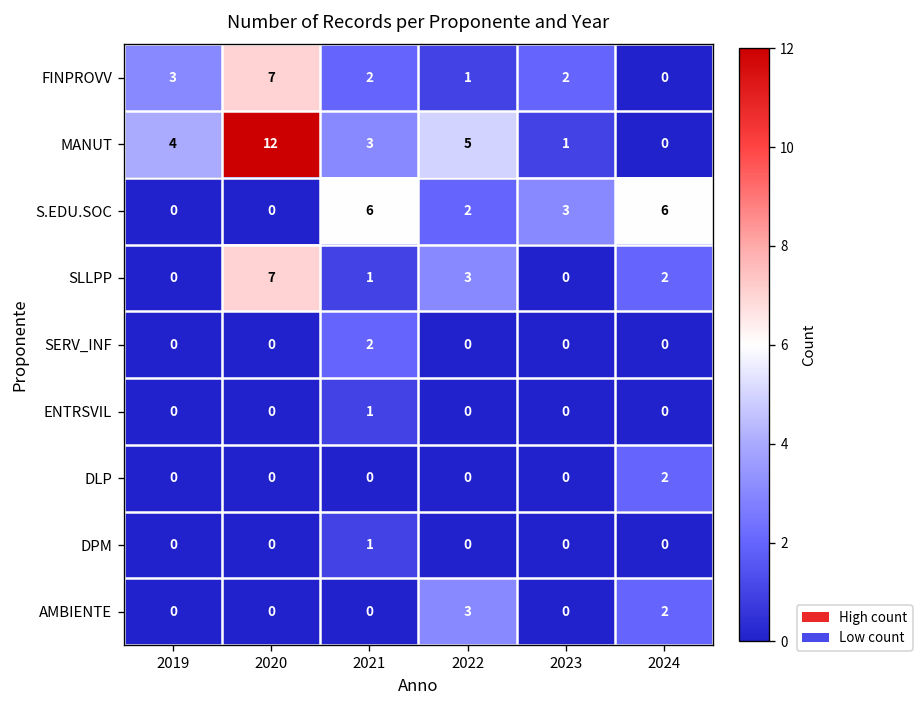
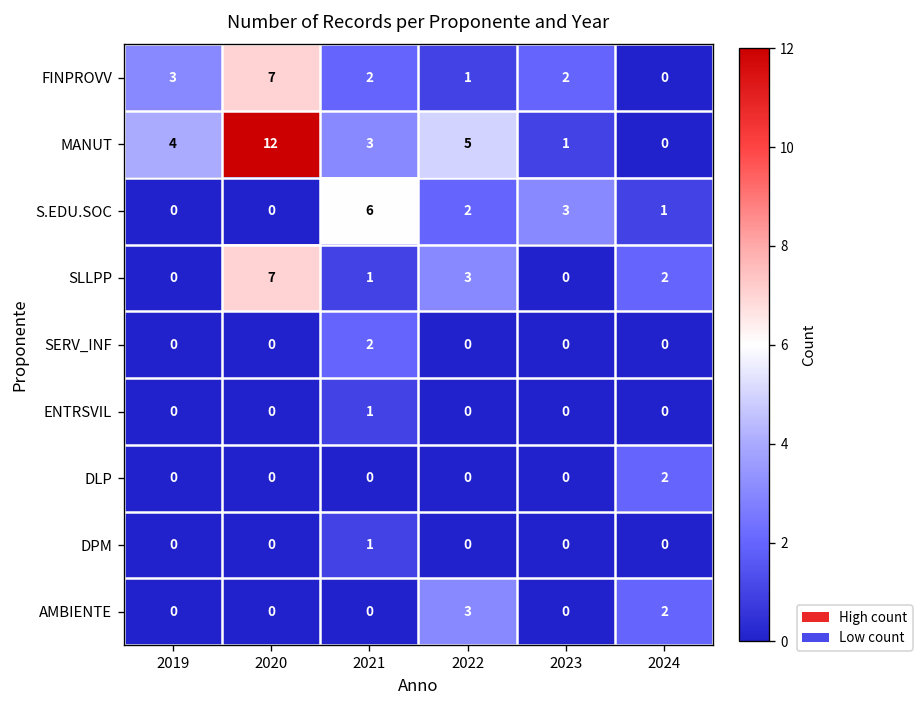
  {
    "FINPROVV": {
      "2019": 3,
      "2020": 7,
      "2021": 2,
      "2022": 1,
      "2023": 2,
      "2024": 0
    },
    "MANUT": {
      "2019": 4,
      "2020": 12,
      "2021": 3,
      "2022": 5,
      "2023": 1,
      "2024": 0
    },
    "S.EDU.SOC": {
      "2019": 0,
      "2020": 0,
      "2021": 6,
      "2022": 2,
      "2023": 3,
-     "2024": 6
+     "2024": 1
    },
    "SLLPP": {
      "2019": 0,
      "2020": 7,
      "2021": 1,
      "2022": 3,
      "2023": 0,
      "2024": 2
    },
    "SERV_INF": {
      "2019": 0,
      "2020": 0,
      "2021": 2,
      "2022": 0,
      "2023": 0,
      "2024": 0
    },
    "ENTRSVIL": {
      "2019": 0,
      "2020": 0,
      "2021": 1,
      "2022": 0,
      "2023": 0,
      "2024": 0
    },
    "DLP": {
      "2019": 0,
      "2020": 0,
      "2021": 0,
      "2022": 0,
      "2023": 0,
      "2024": 2
    },
    "DPM": {
      "2019": 0,
      "2020": 0,
      "2021": 1,
      "2022": 0,
      "2023": 0,
      "2024": 0
    },
    "AMBIENTE": {
      "2019": 0,
      "2020": 0,
      "2021": 0,
      "2022": 3,
      "2023": 0,
      "2024": 2
    }
  }
